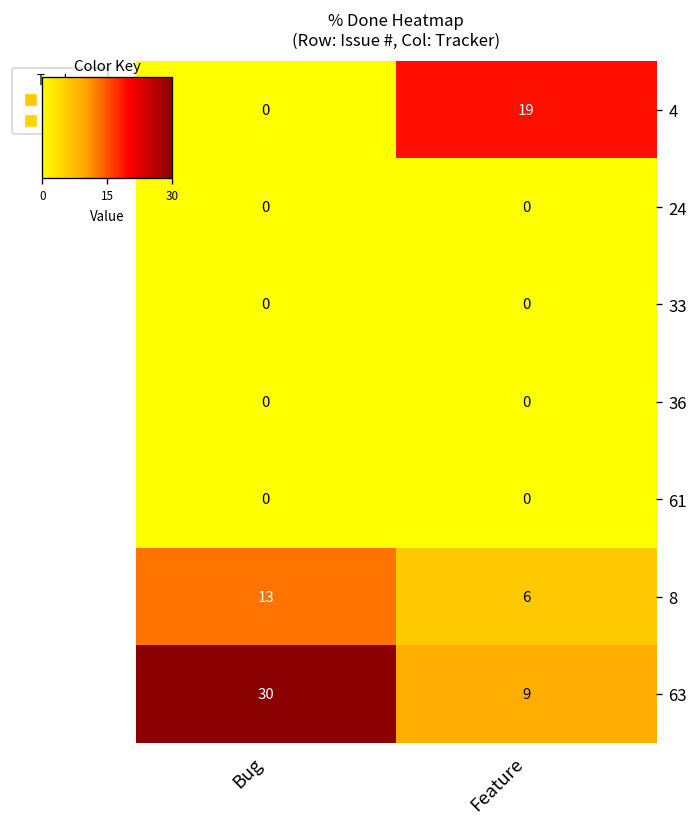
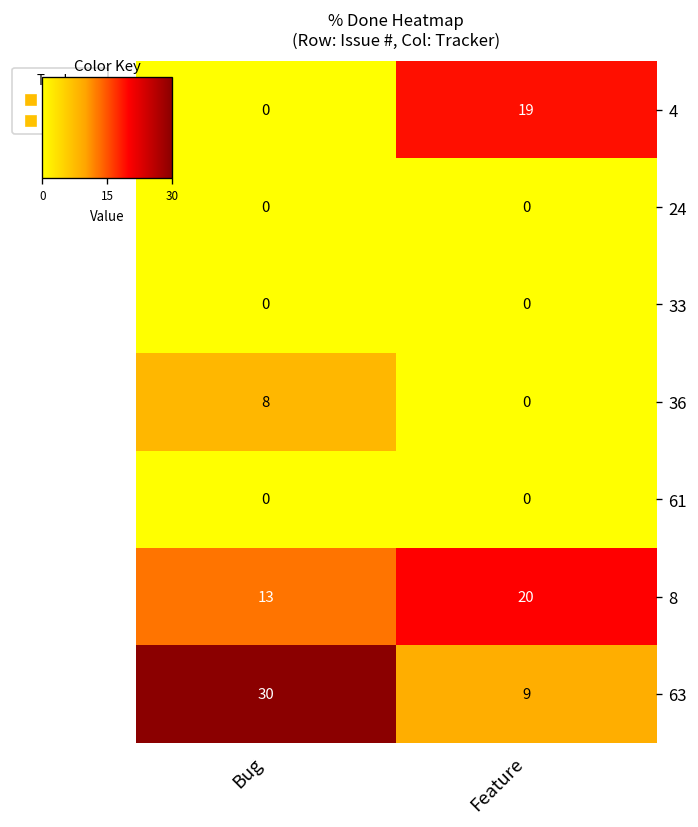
  {
    "4": {
      "Bug": 0,
      "Feature": 19
    },
    "24": {
      "Bug": 0,
      "Feature": 0
    },
    "33": {
      "Bug": 0,
      "Feature": 0
    },
    "36": {
-     "Bug": 0,
+     "Bug": 8,
      "Feature": 0
    },
    "61": {
      "Bug": 0,
      "Feature": 0
    },
    "8": {
      "Bug": 13,
-     "Feature": 6
+     "Feature": 20
    },
    "63": {
      "Bug": 30,
      "Feature": 9
    }
  }
